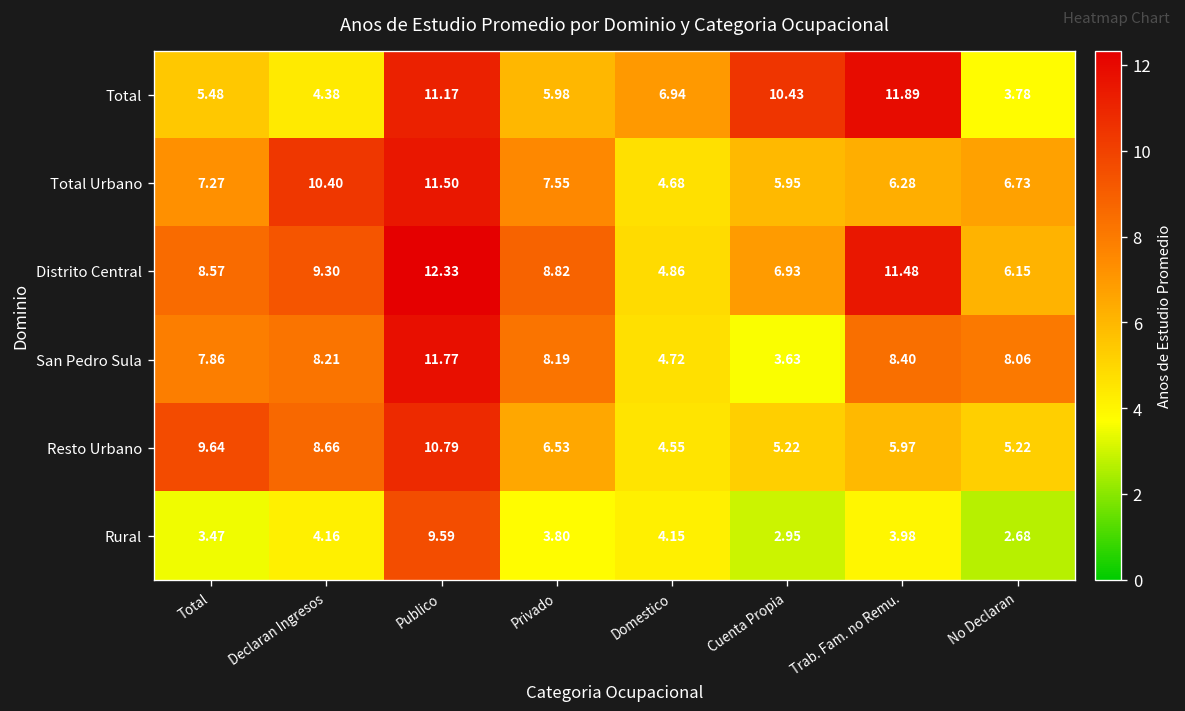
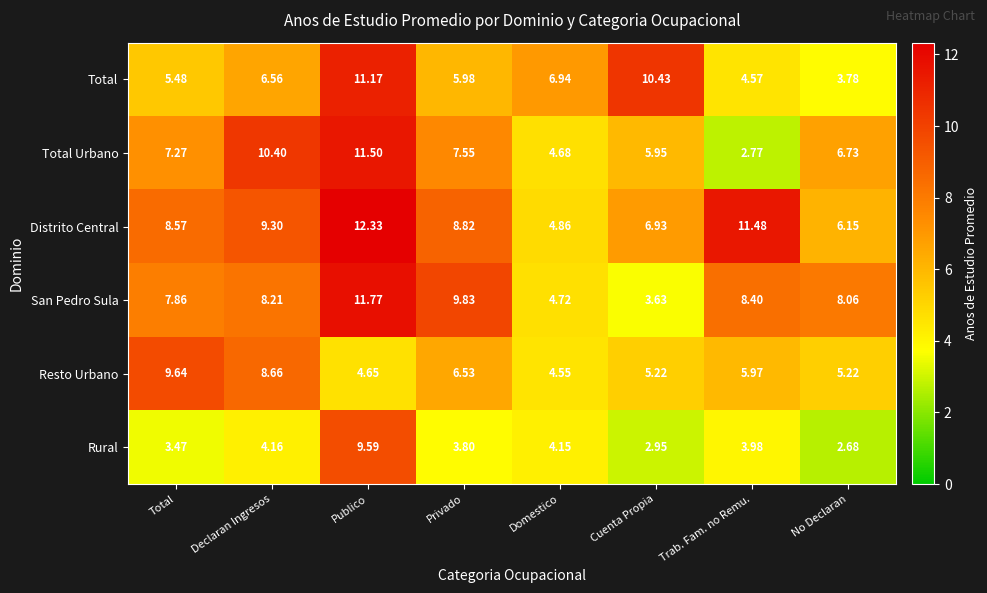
  {
    "Total": {
      "Total": 5.48,
-     "Declaran Ingresos": 4.38,
+     "Declaran Ingresos": 6.56,
      "Publico": 11.17,
      "Privado": 5.98,
      "Domestico": 6.94,
      "Cuenta Propia": 10.43,
-     "Trab. Fam. no Remu.": 11.89,
+     "Trab. Fam. no Remu.": 4.57,
      "No Declaran": 3.78
    },
    "Total Urbano": {
      "Total": 7.27,
      "Declaran Ingresos": 10.40,
      "Publico": 11.50,
      "Privado": 7.55,
      "Domestico": 4.68,
      "Cuenta Propia": 5.95,
-     "Trab. Fam. no Remu.": 6.28,
+     "Trab. Fam. no Remu.": 2.77,
      "No Declaran": 6.73
    },
    "Distrito Central": {
      "Total": 8.57,
      "Declaran Ingresos": 9.30,
      "Publico": 12.33,
      "Privado": 8.82,
      "Domestico": 4.86,
      "Cuenta Propia": 6.93,
      "Trab. Fam. no Remu.": 11.48,
      "No Declaran": 6.15
    },
    "San Pedro Sula": {
      "Total": 7.86,
      "Declaran Ingresos": 8.21,
      "Publico": 11.77,
-     "Privado": 8.19,
+     "Privado": 9.83,
      "Domestico": 4.72,
      "Cuenta Propia": 3.63,
      "Trab. Fam. no Remu.": 8.40,
      "No Declaran": 8.06
    },
    "Resto Urbano": {
      "Total": 9.64,
      "Declaran Ingresos": 8.66,
-     "Publico": 10.79,
+     "Publico": 4.65,
      "Privado": 6.53,
      "Domestico": 4.55,
      "Cuenta Propia": 5.22,
      "Trab. Fam. no Remu.": 5.97,
      "No Declaran": 5.22
    },
    "Rural": {
      "Total": 3.47,
      "Declaran Ingresos": 4.16,
      "Publico": 9.59,
      "Privado": 3.80,
      "Domestico": 4.15,
      "Cuenta Propia": 2.95,
      "Trab. Fam. no Remu.": 3.98,
      "No Declaran": 2.68
    }
  }
